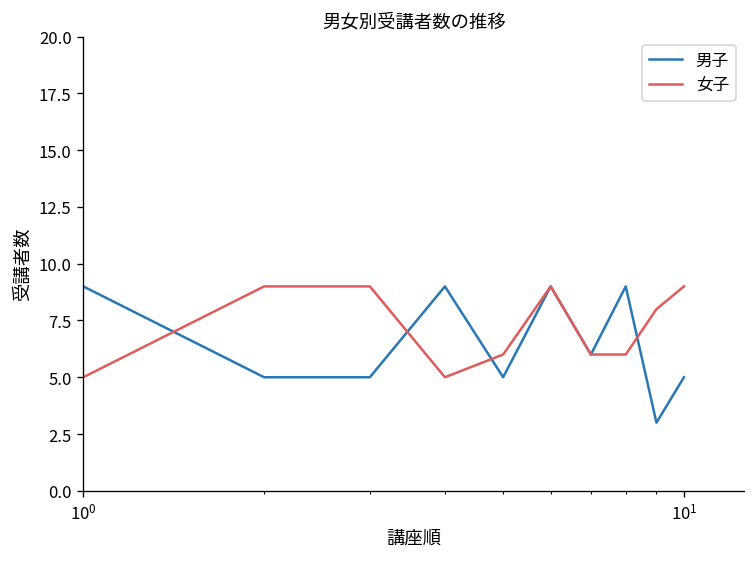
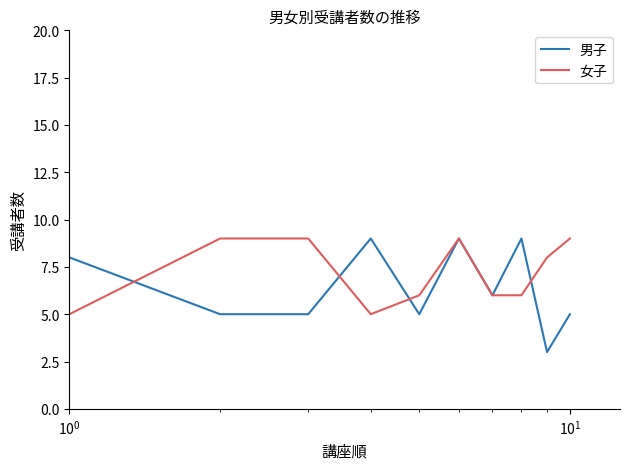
  {
    "男子": {
-     "10^0": 9,
+     "10^0": 8,
      "10^1": 5
    },
    "女子": {
      "10^0": 5,
      "10^1": 9
    }
  }
